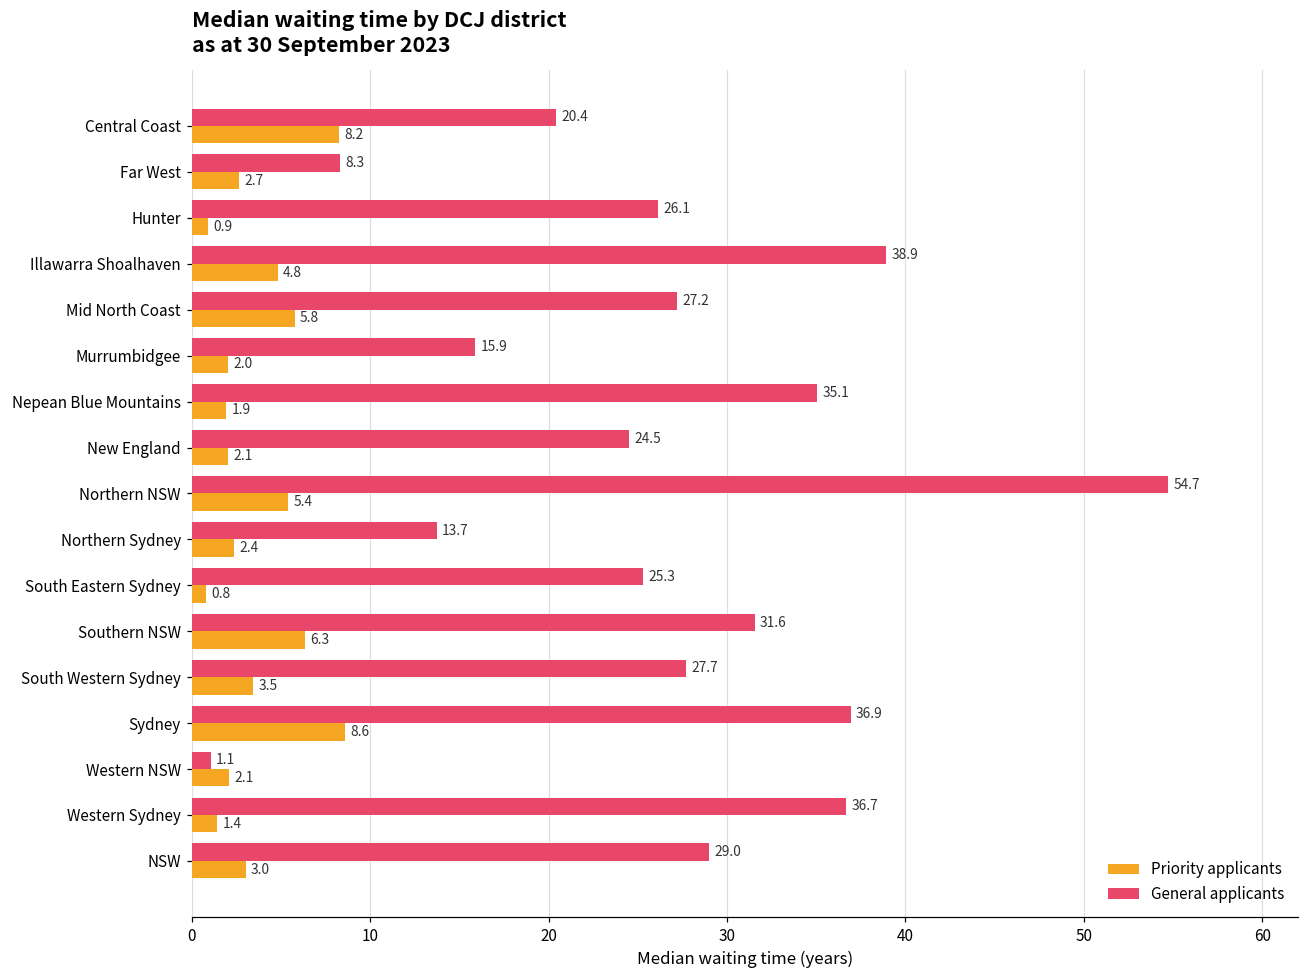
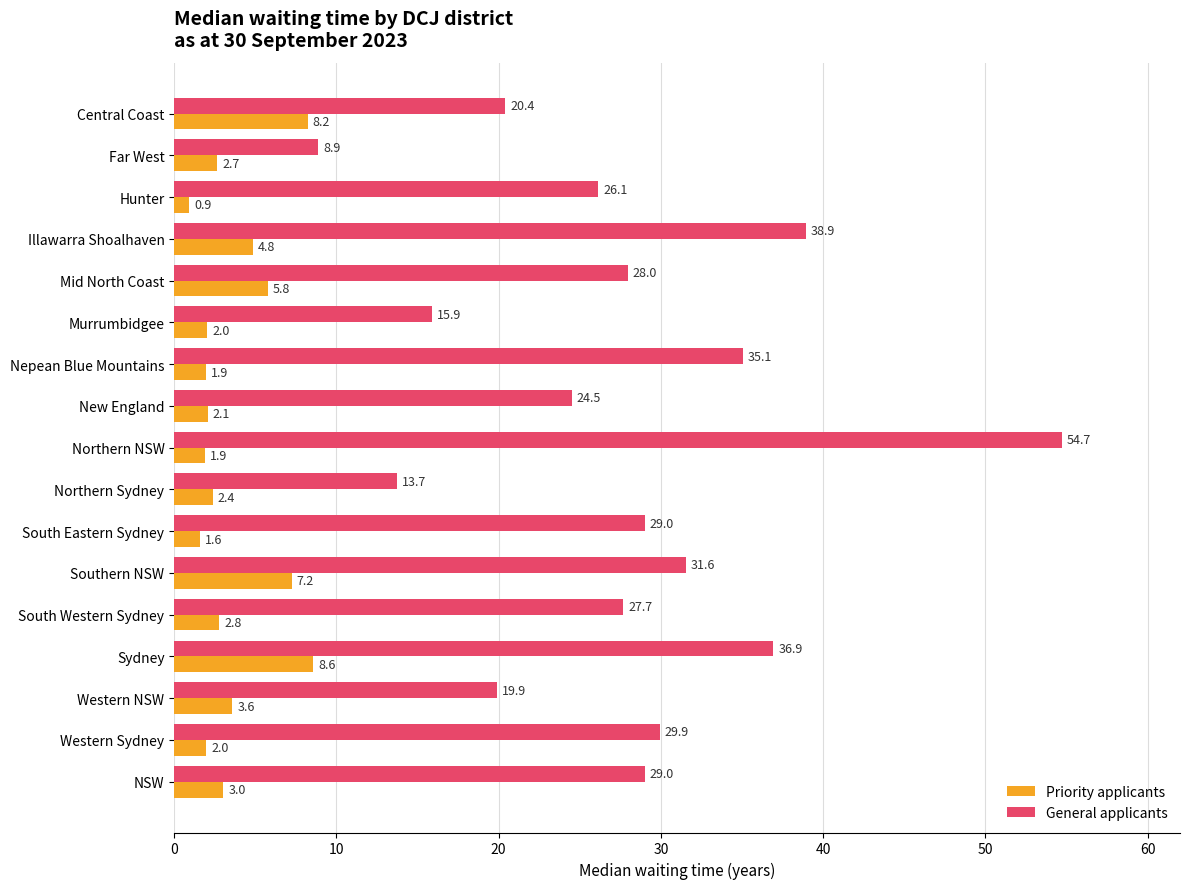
  {
    "Priority applicants": {
      "Central Coast": 8.2,
      "Far West": 2.7,
      "Hunter": 0.9,
      "Illawarra Shoalhaven": 4.8,
      "Mid North Coast": 5.8,
      "Murrumbidgee": 2.0,
      "Nepean Blue Mountains": 1.9,
      "New England": 2.1,
-     "Northern NSW": 5.4,
+     "Northern NSW": 1.9,
      "Northern Sydney": 2.4,
-     "South Eastern Sydney": 0.8,
-     "Southern NSW": 6.3,
-     "South Western Sydney": 3.5,
+     "South Eastern Sydney": 1.6,
+     "Southern NSW": 7.2,
+     "South Western Sydney": 2.8,
      "Sydney": 8.6,
-     "Western NSW": 2.1,
-     "Western Sydney": 1.4,
+     "Western NSW": 3.6,
+     "Western Sydney": 2.0,
      "NSW": 3.0
    },
    "General applicants": {
      "Central Coast": 20.4,
-     "Far West": 8.3,
+     "Far West": 8.9,
      "Hunter": 26.1,
      "Illawarra Shoalhaven": 38.9,
-     "Mid North Coast": 27.2,
+     "Mid North Coast": 28.0,
      "Murrumbidgee": 15.9,
      "Nepean Blue Mountains": 35.1,
      "New England": 24.5,
      "Northern NSW": 54.7,
      "Northern Sydney": 13.7,
-     "South Eastern Sydney": 25.3,
+     "South Eastern Sydney": 29.0,
      "Southern NSW": 31.6,
      "South Western Sydney": 27.7,
      "Sydney": 36.9,
-     "Western NSW": 1.1,
-     "Western Sydney": 36.7,
+     "Western NSW": 19.9,
+     "Western Sydney": 29.9,
      "NSW": 29.0
    }
  }
